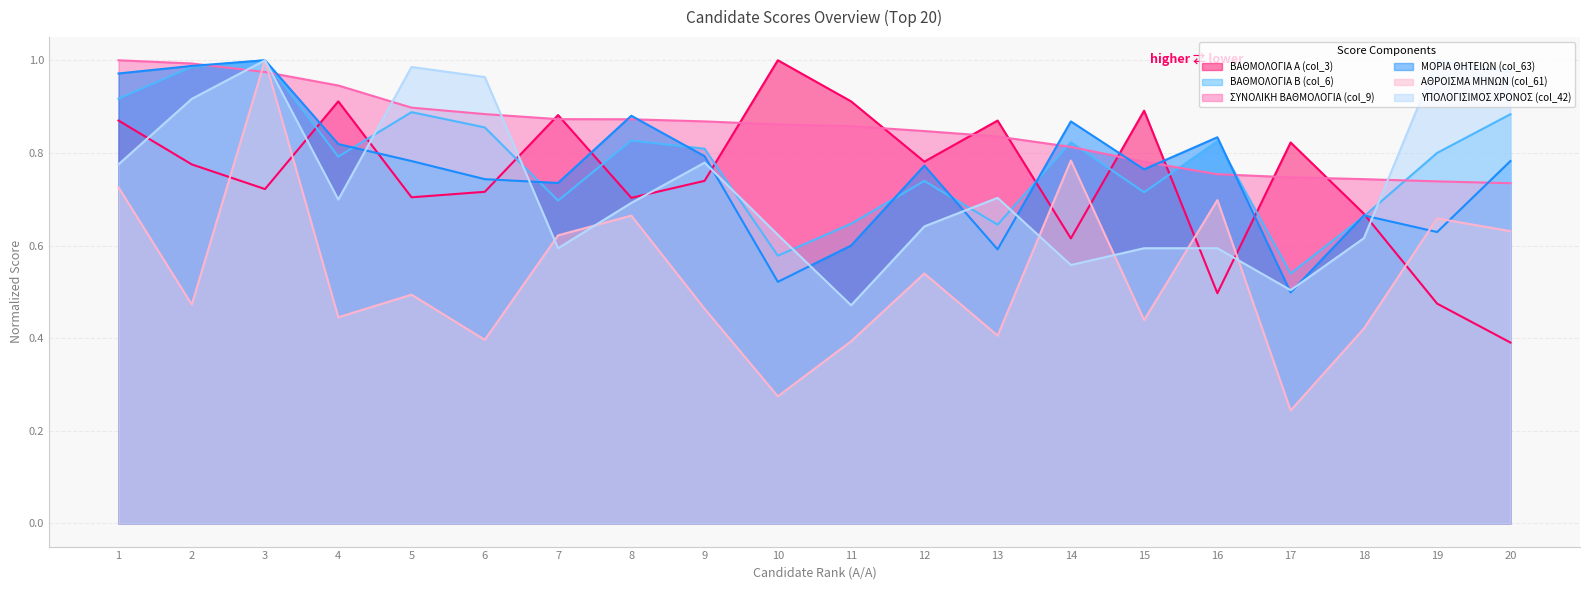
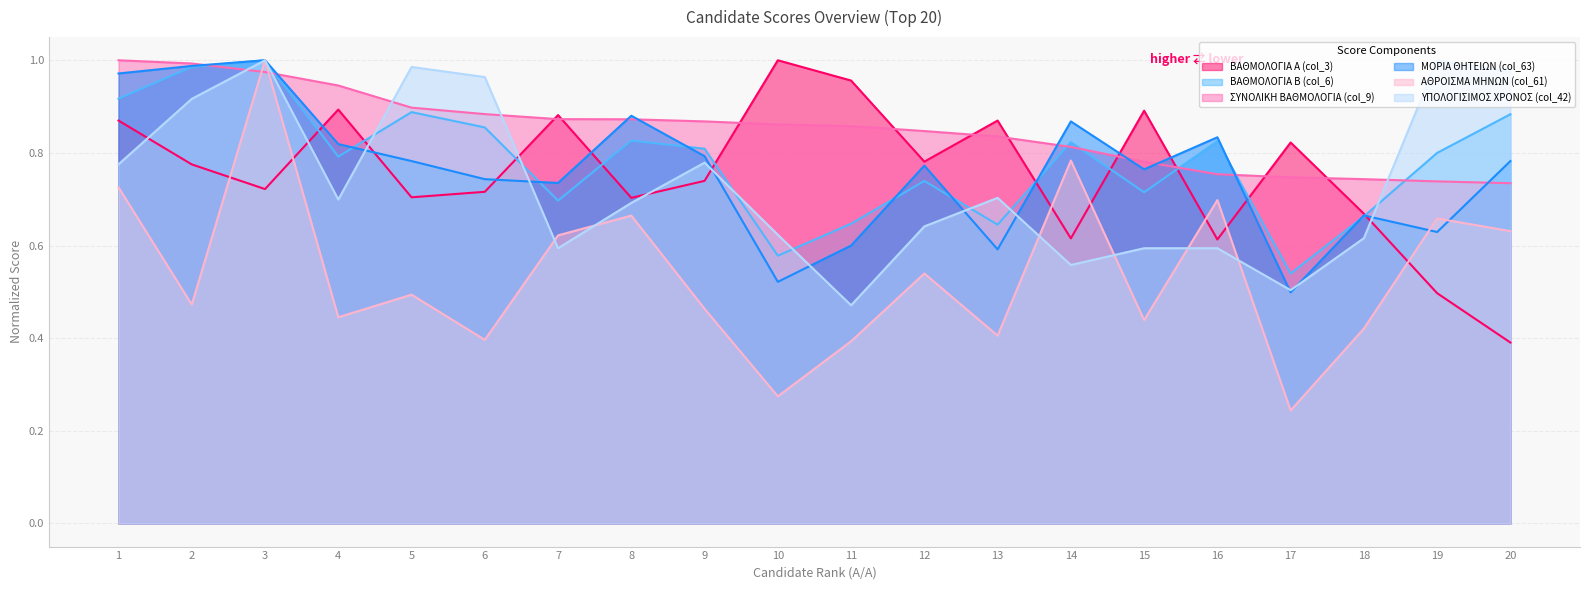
  {
    "ΒΑΘΜΟΛΟΓΙΑ Α (col_3)": {
      "1": 0.87,
      "2": 0.78,
      "3": 0.72,
-     "4": 0.91,
+     "4": 0.89,
      "5": 0.70,
      "6": 0.72,
      "7": 0.88,
      "8": 0.70,
      "9": 0.74,
      "10": 1.00,
-     "11": 0.91,
+     "11": 0.96,
      "12": 0.78,
      "13": 0.87,
      "14": 0.62,
      "15": 0.89,
-     "16": 0.50,
+     "16": 0.61,
      "17": 0.82,
-     "19": 0.47,
+     "19": 0.50,
      "20": 0.39
    },
    "ΥΠΟΛΟΓΙΣΙΜΟΣ ΧΡΟΝΟΣ (col_42)": {
      "1": 0.78,
      "2": 0.92,
      "4": 0.70,
      "5": 0.99,
      "6": 0.96,
      "7": 0.59,
      "8": 0.69,
      "9": 0.78,
      "10": 0.62,
      "11": 0.47,
      "12": 0.64,
      "13": 0.70,
      "14": 0.56,
      "15": 0.59,
      "16": 0.59,
      "18": 0.62
    }
  }
